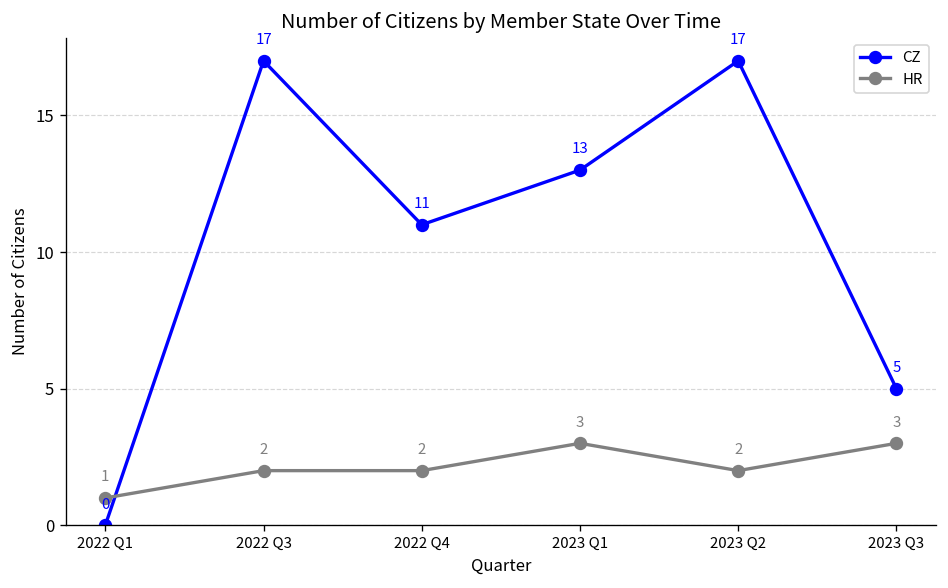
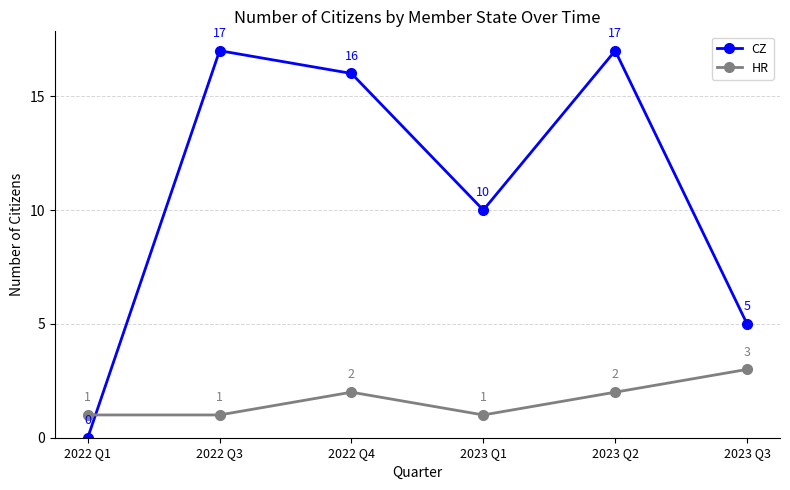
  {
    "CZ": {
      "2022 Q3": 17,
-     "2022 Q4": 11,
-     "2023 Q1": 13,
+     "2022 Q4": 16,
+     "2023 Q1": 10,
      "2023 Q2": 17,
      "2023 Q3": 5
    },
    "HR": {
      "2022 Q1": 1,
-     "2022 Q3": 2,
+     "2022 Q3": 1,
      "2022 Q4": 2,
-     "2023 Q1": 3,
+     "2023 Q1": 1,
      "2023 Q2": 2,
      "2023 Q3": 3
    }
  }
